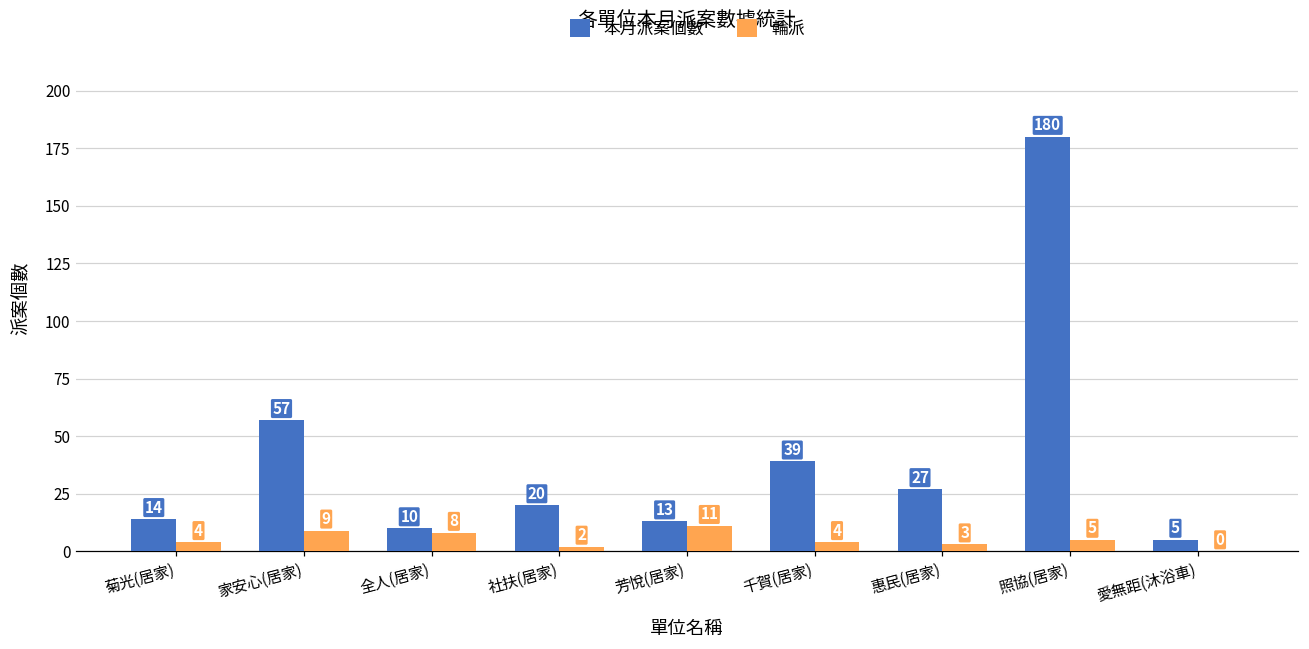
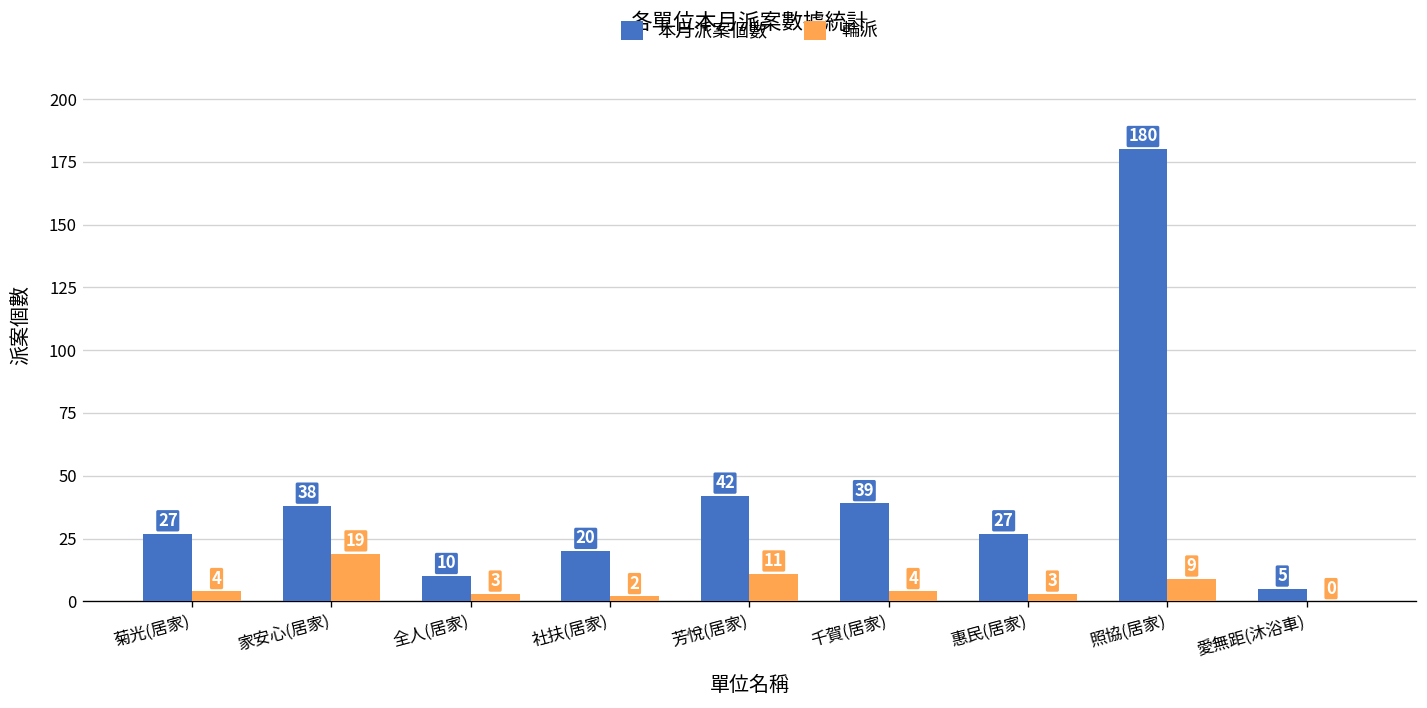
  {
    "本月派案個數": {
-     "菊光(居家)": 14,
-     "家安心(居家)": 57,
-     "芳悅(居家)": 13
+     "菊光(居家)": 27,
+     "家安心(居家)": 38,
+     "芳悅(居家)": 42
    },
    "輪派": {
-     "家安心(居家)": 9,
-     "全人(居家)": 8,
-     "照協(居家)": 5
+     "家安心(居家)": 19,
+     "全人(居家)": 3,
+     "照協(居家)": 9
    }
  }
